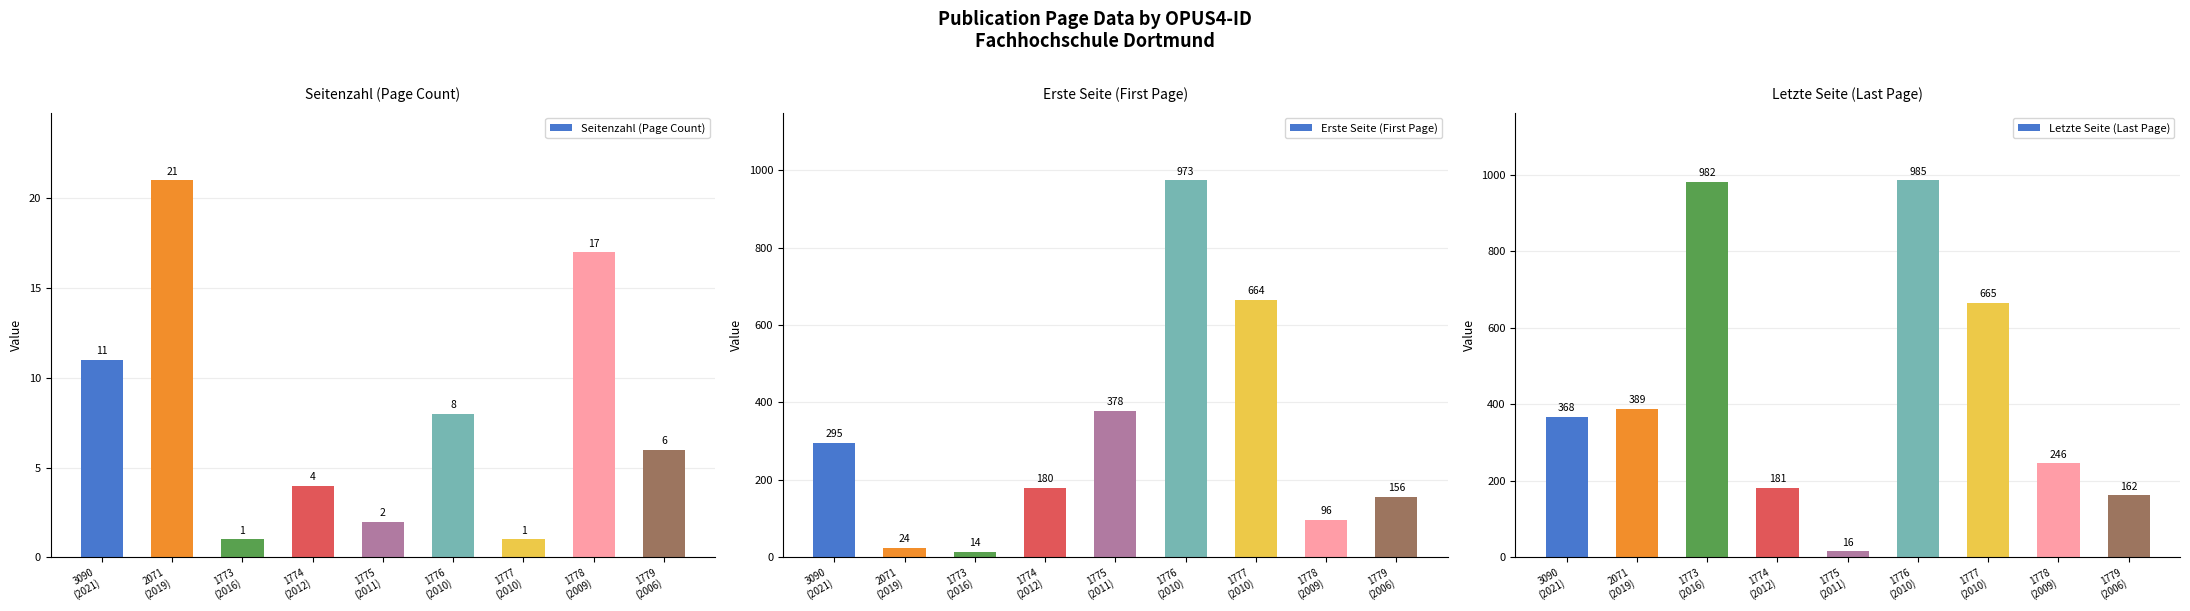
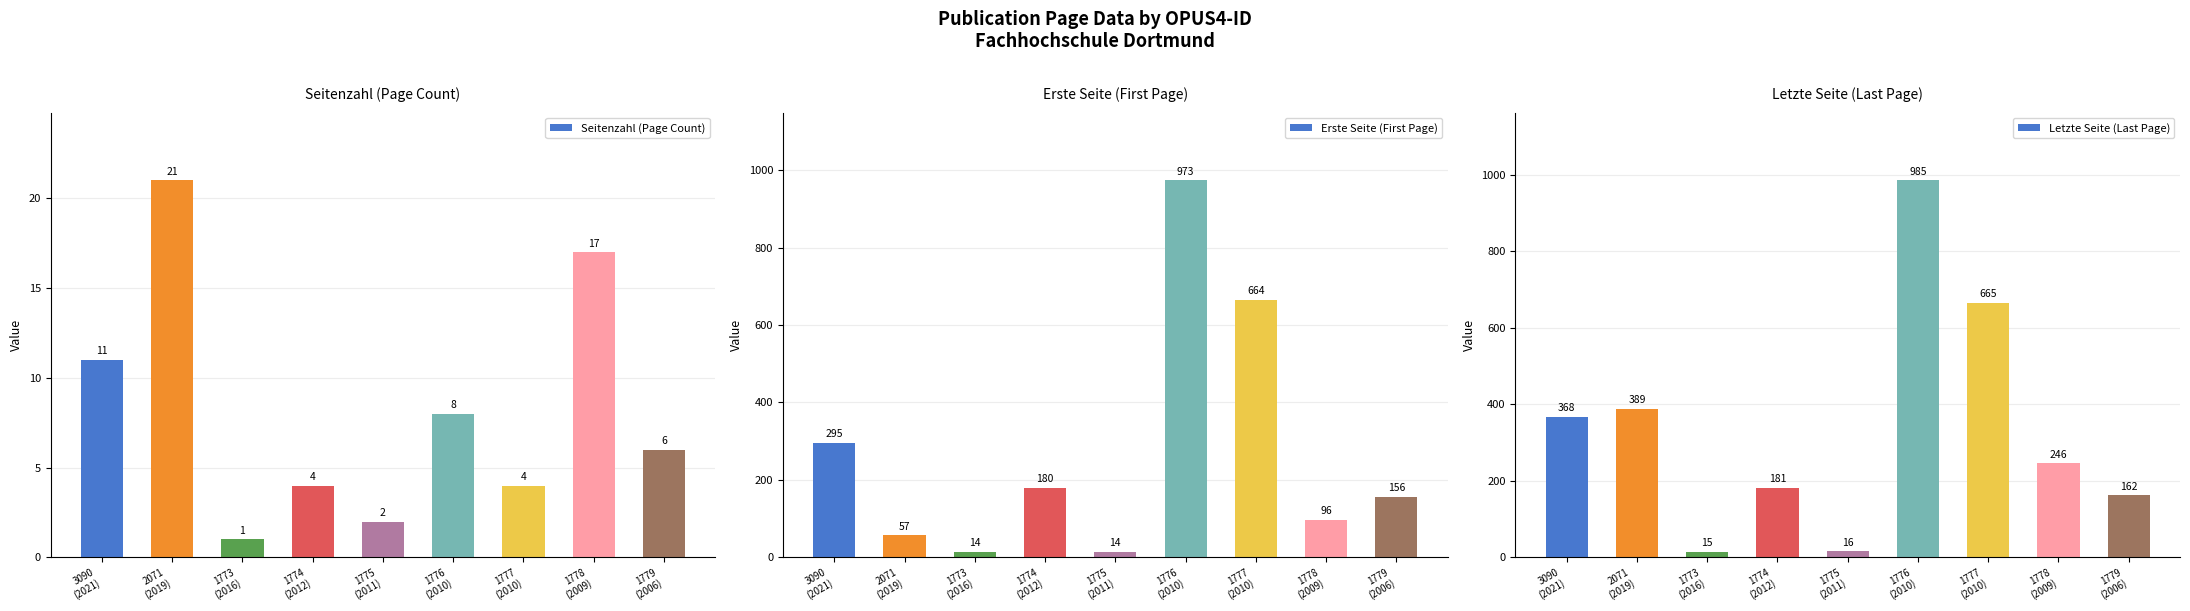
  {
    "Seitenzahl (Page Count)": {
      "3090 (2021)": 11,
      "2071 (2019)": 21,
      "1773 (2016)": 1,
      "1774 (2012)": 4,
      "1775 (2011)": 2,
      "1776 (2010)": 8,
-     "1777 (2010)": 1,
+     "1777 (2010)": 4,
      "1778 (2009)": 17,
      "1779 (2006)": 6
    },
    "Erste Seite (First Page)": {
      "3090 (2021)": 295,
-     "2071 (2019)": 24,
+     "2071 (2019)": 57,
      "1773 (2016)": 14,
      "1774 (2012)": 180,
-     "1775 (2011)": 378,
+     "1775 (2011)": 14,
      "1776 (2010)": 973,
      "1777 (2010)": 664,
      "1778 (2009)": 96,
      "1779 (2006)": 156
    },
    "Letzte Seite (Last Page)": {
      "3090 (2021)": 368,
      "2071 (2019)": 389,
-     "1773 (2016)": 982,
+     "1773 (2016)": 15,
      "1774 (2012)": 181,
      "1775 (2011)": 16,
      "1776 (2010)": 985,
      "1777 (2010)": 665,
      "1778 (2009)": 246,
      "1779 (2006)": 162
    }
  }
